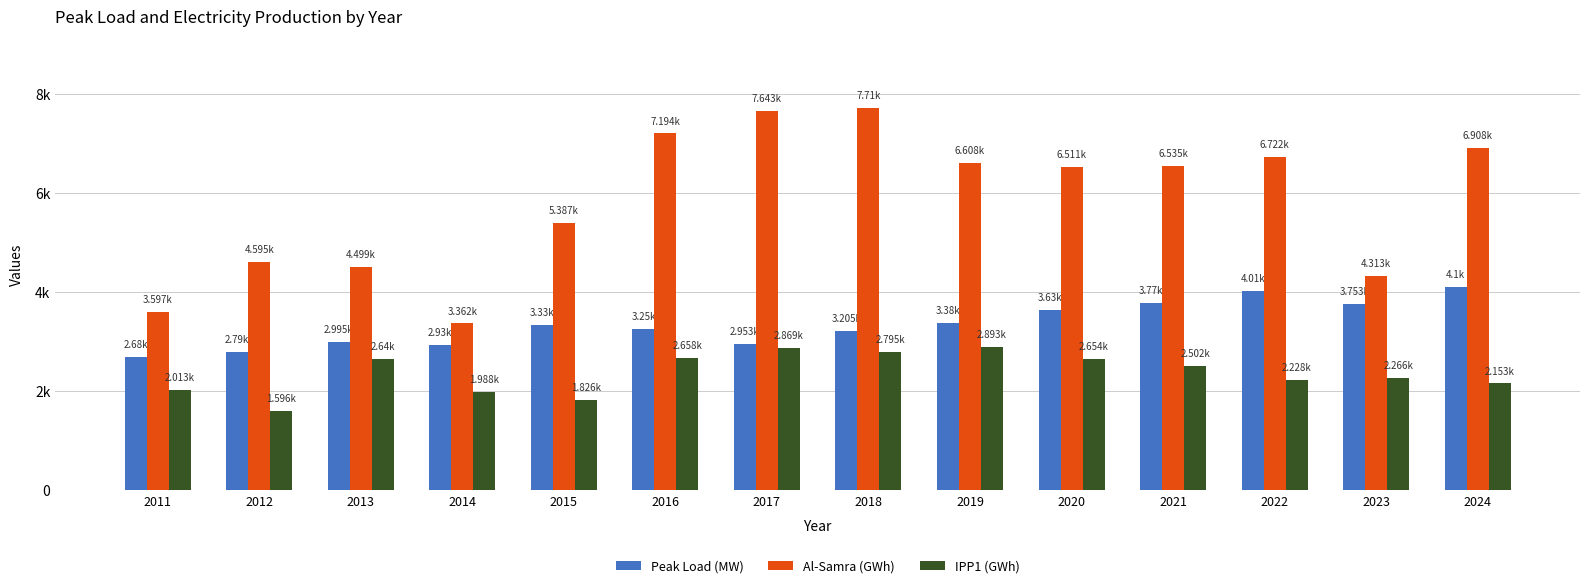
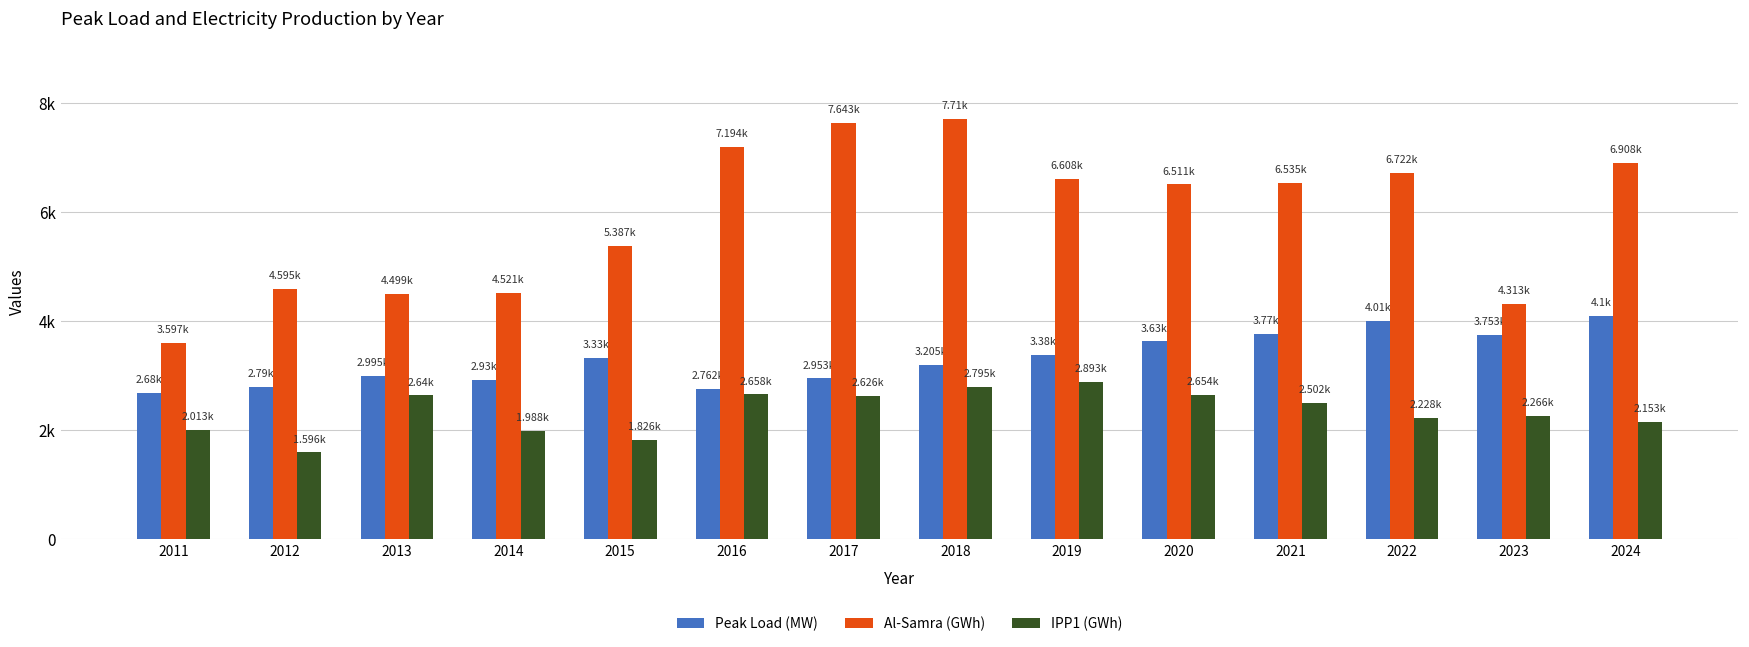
  {
    "Peak Load (MW)": {
      "2011": "2.68k",
      "2012": "2.79k",
      "2013": "2.995k",
      "2014": "2.93k",
      "2015": "3.33k",
-     "2016": "3.25k",
+     "2016": "2.762k",
      "2017": "2.953k",
      "2018": "3.205k",
      "2019": "3.38k",
      "2020": "3.63k",
      "2021": "3.77k",
      "2022": "4.01k",
      "2023": "3.753k",
      "2024": "4.1k"
    },
    "Al-Samra (GWh)": {
      "2011": "3.597k",
      "2012": "4.595k",
      "2013": "4.499k",
-     "2014": "3.362k",
+     "2014": "4.521k",
      "2015": "5.387k",
      "2016": "7.194k",
      "2017": "7.643k",
      "2018": "7.71k",
      "2019": "6.608k",
      "2020": "6.511k",
      "2021": "6.535k",
      "2022": "6.722k",
      "2023": "4.313k",
      "2024": "6.908k"
    },
    "IPP1 (GWh)": {
      "2011": "2.013k",
      "2012": "1.596k",
      "2013": "2.64k",
      "2014": "1.988k",
      "2015": "1.826k",
      "2016": "2.658k",
-     "2017": "2.869k",
+     "2017": "2.626k",
      "2018": "2.795k",
      "2019": "2.893k",
      "2020": "2.654k",
      "2021": "2.502k",
      "2022": "2.228k",
      "2023": "2.266k",
      "2024": "2.153k"
    }
  }
